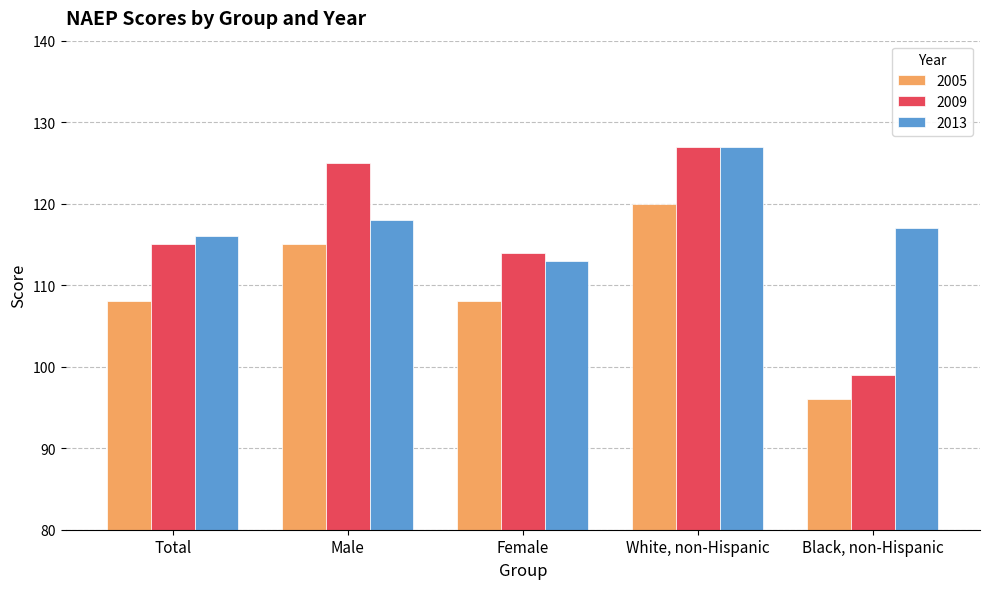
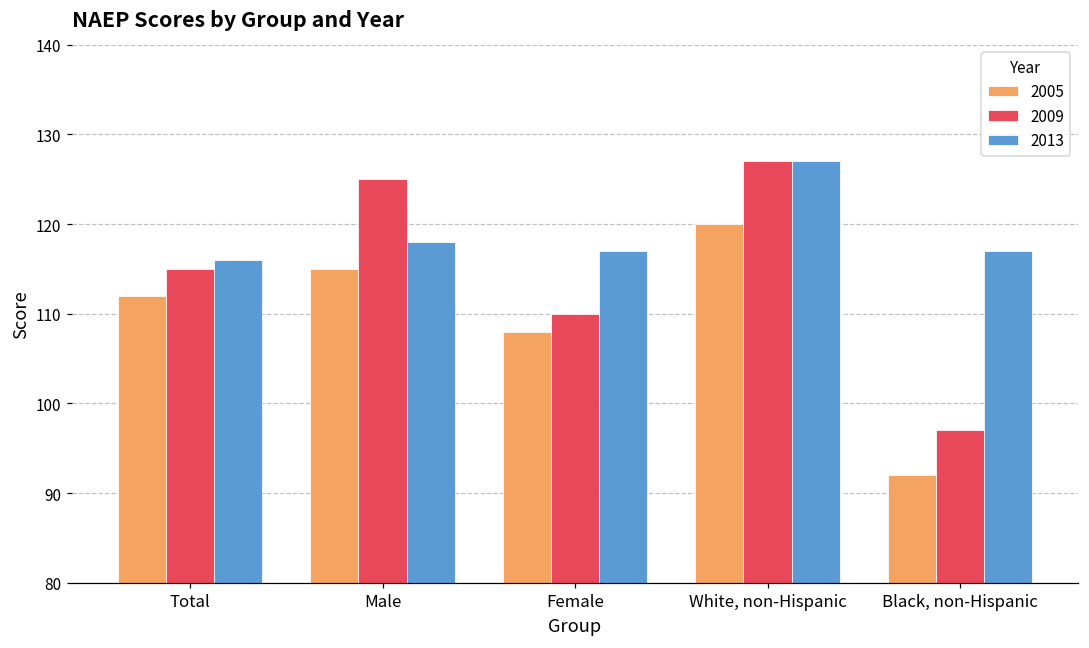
  {
    "2005": {
-     "Total": 108,
+     "Total": 112,
      "Male": 115,
      "Female": 108,
      "White, non-Hispanic": 120,
-     "Black, non-Hispanic": 96
+     "Black, non-Hispanic": 92
    },
    "2009": {
      "Total": 115,
      "Male": 125,
-     "Female": 114,
+     "Female": 110,
      "White, non-Hispanic": 127,
-     "Black, non-Hispanic": 99
+     "Black, non-Hispanic": 97
    },
    "2013": {
      "Total": 116,
      "Male": 118,
-     "Female": 113,
+     "Female": 117,
      "White, non-Hispanic": 127,
      "Black, non-Hispanic": 117
    }
  }
